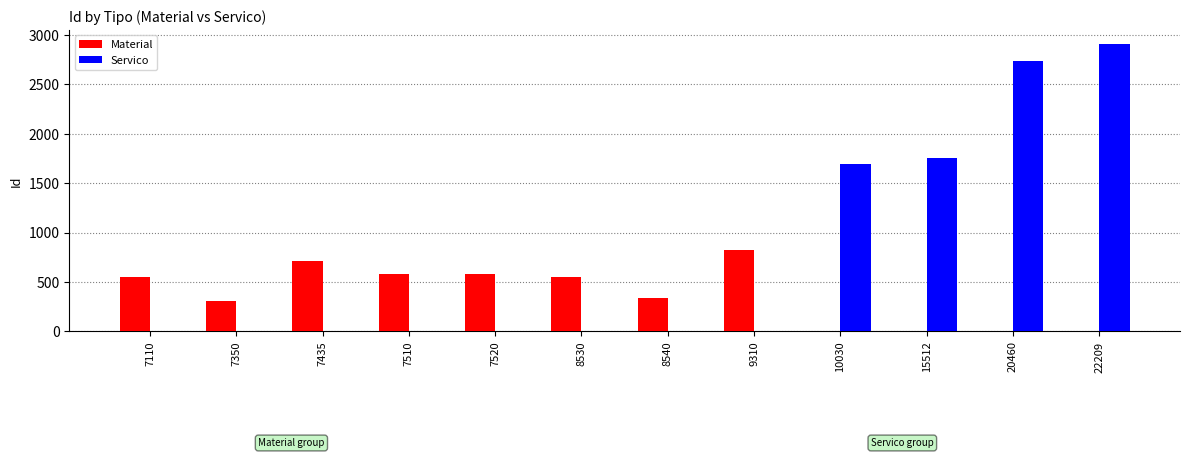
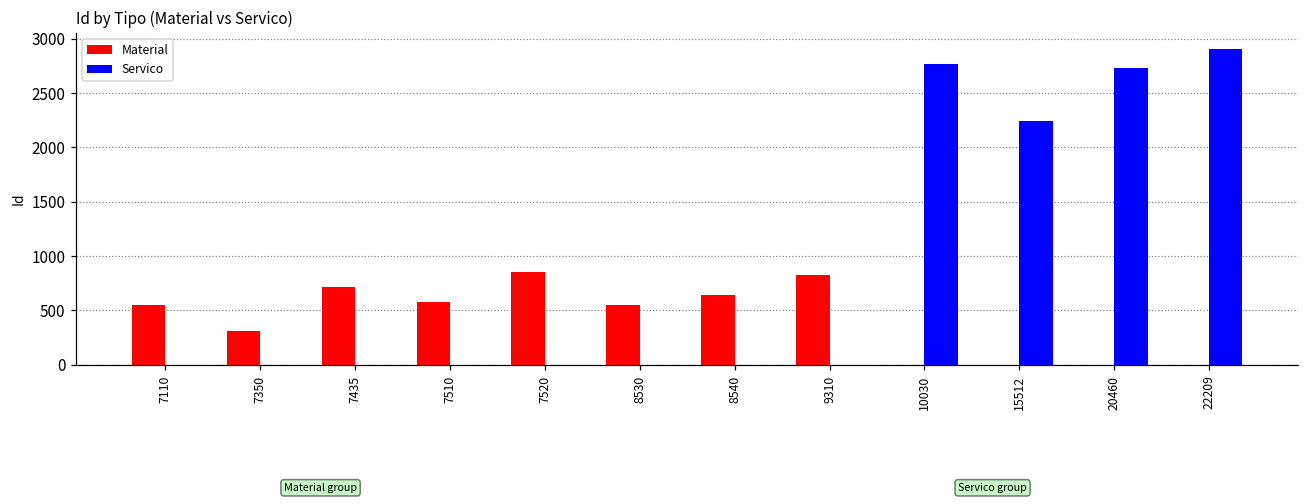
  {
    "Material": {
      "7110": 600,
      "7350": 300,
      "7435": 700,
      "7510": 600,
-     "7520": 600,
+     "7520": 900,
      "8530": 600,
-     "8540": 300,
+     "8540": 600,
      "9310": 800,
      "10030": 0,
      "15512": 0,
      "20460": 0,
      "22209": 0
    },
    "Servico": {
      "7110": 0,
      "7350": 0,
      "7435": 0,
      "7510": 0,
      "7520": 0,
      "8530": 0,
      "8540": 0,
      "9310": 0,
-     "10030": 1700,
-     "15512": 1800,
+     "10030": 2800,
+     "15512": 2200,
      "20460": 2700,
      "22209": 2900
    }
  }
